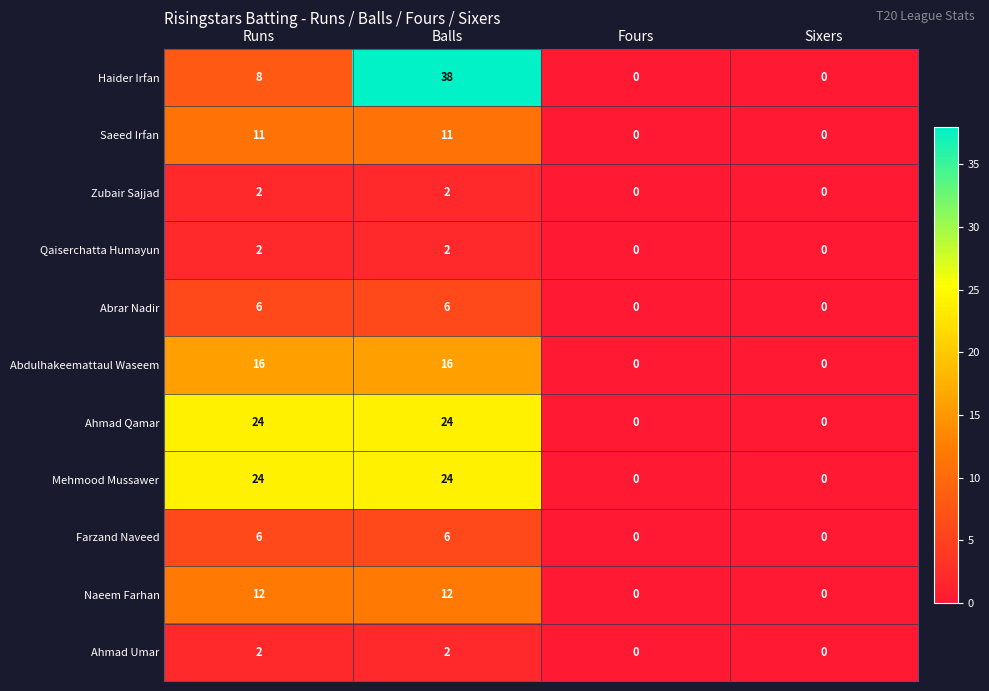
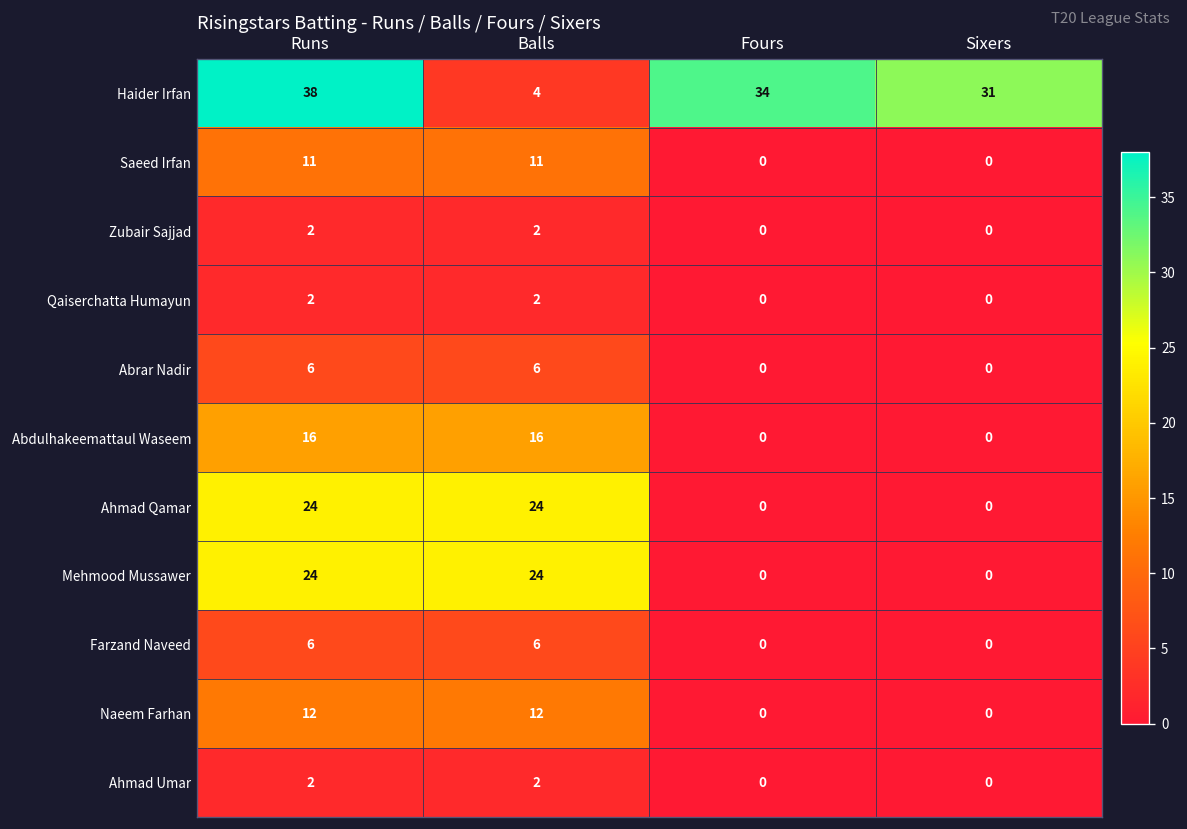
  {
    "Haider Irfan": {
-     "Runs": 8,
-     "Balls": 38,
-     "Fours": 0,
-     "Sixers": 0
+     "Runs": 38,
+     "Balls": 4,
+     "Fours": 34,
+     "Sixers": 31
    },
    "Saeed Irfan": {
      "Runs": 11,
      "Balls": 11,
      "Fours": 0,
      "Sixers": 0
    },
    "Zubair Sajjad": {
      "Runs": 2,
      "Balls": 2,
      "Fours": 0,
      "Sixers": 0
    },
    "Qaiserchatta Humayun": {
      "Runs": 2,
      "Balls": 2,
      "Fours": 0,
      "Sixers": 0
    },
    "Abrar Nadir": {
      "Runs": 6,
      "Balls": 6,
      "Fours": 0,
      "Sixers": 0
    },
    "Abdulhakeemattaul Waseem": {
      "Runs": 16,
      "Balls": 16,
      "Fours": 0,
      "Sixers": 0
    },
    "Ahmad Qamar": {
      "Runs": 24,
      "Balls": 24,
      "Fours": 0,
      "Sixers": 0
    },
    "Mehmood Mussawer": {
      "Runs": 24,
      "Balls": 24,
      "Fours": 0,
      "Sixers": 0
    },
    "Farzand Naveed": {
      "Runs": 6,
      "Balls": 6,
      "Fours": 0,
      "Sixers": 0
    },
    "Naeem Farhan": {
      "Runs": 12,
      "Balls": 12,
      "Fours": 0,
      "Sixers": 0
    },
    "Ahmad Umar": {
      "Runs": 2,
      "Balls": 2,
      "Fours": 0,
      "Sixers": 0
    }
  }
